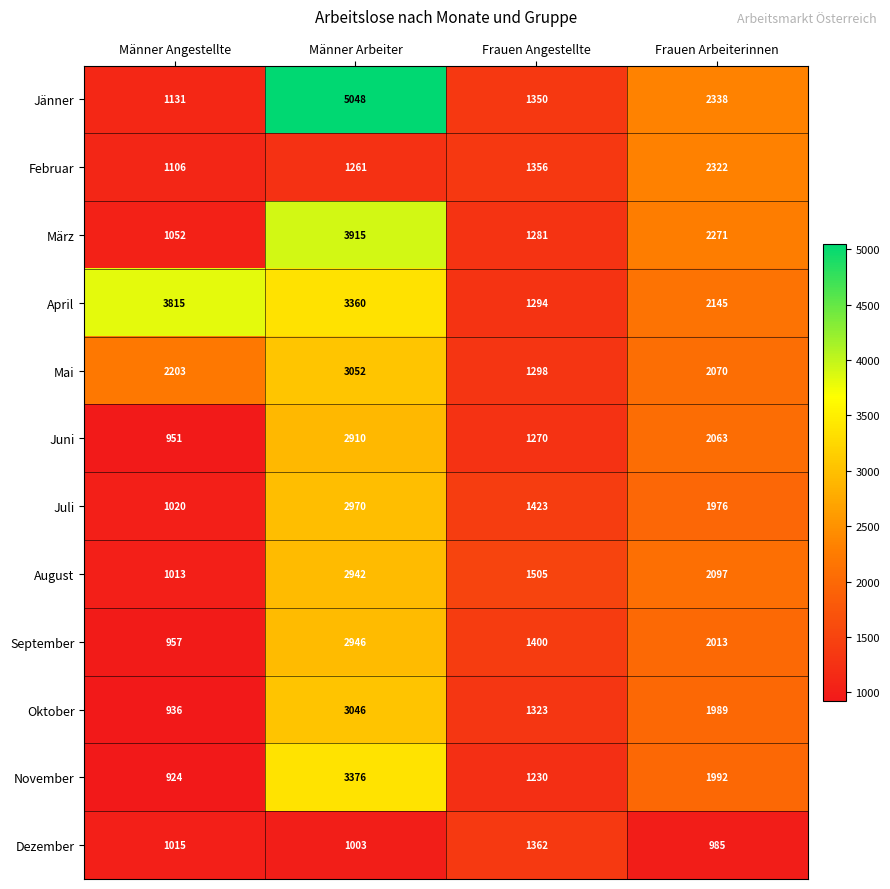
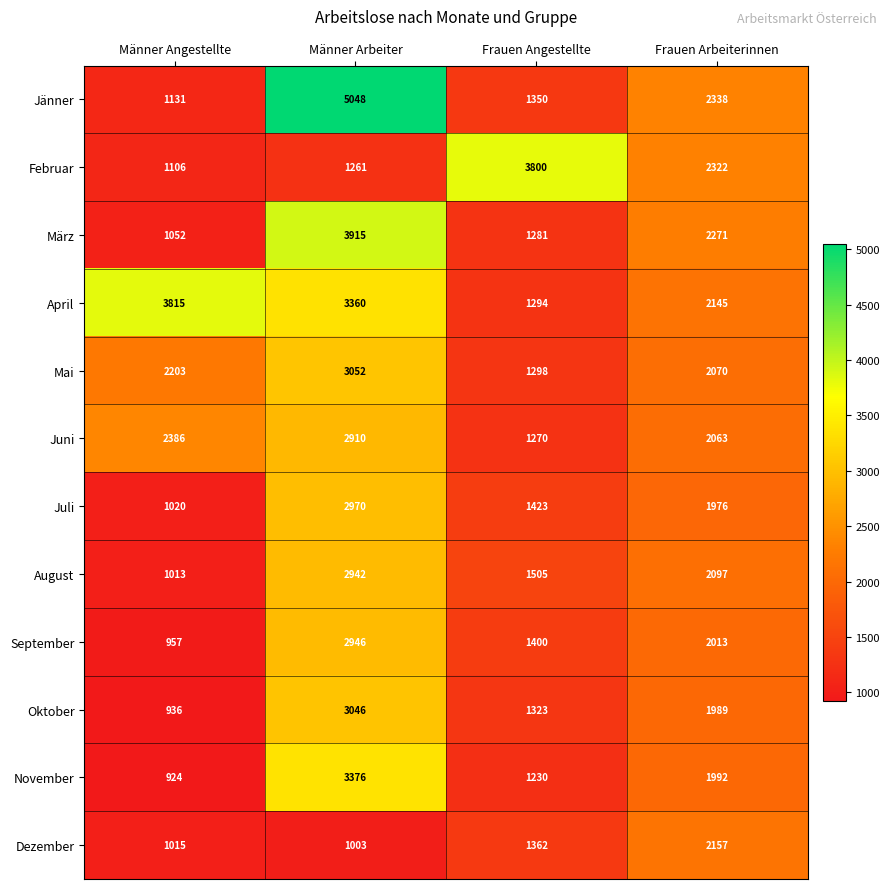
  {
    "Jänner": {
      "Männer Angestellte": 1131,
      "Männer Arbeiter": 5048,
      "Frauen Angestellte": 1350,
      "Frauen Arbeiterinnen": 2338
    },
    "Februar": {
      "Männer Angestellte": 1106,
      "Männer Arbeiter": 1261,
-     "Frauen Angestellte": 1356,
+     "Frauen Angestellte": 3800,
      "Frauen Arbeiterinnen": 2322
    },
    "März": {
      "Männer Angestellte": 1052,
      "Männer Arbeiter": 3915,
      "Frauen Angestellte": 1281,
      "Frauen Arbeiterinnen": 2271
    },
    "April": {
      "Männer Angestellte": 3815,
      "Männer Arbeiter": 3360,
      "Frauen Angestellte": 1294,
      "Frauen Arbeiterinnen": 2145
    },
    "Mai": {
      "Männer Angestellte": 2203,
      "Männer Arbeiter": 3052,
      "Frauen Angestellte": 1298,
      "Frauen Arbeiterinnen": 2070
    },
    "Juni": {
-     "Männer Angestellte": 951,
+     "Männer Angestellte": 2386,
      "Männer Arbeiter": 2910,
      "Frauen Angestellte": 1270,
      "Frauen Arbeiterinnen": 2063
    },
    "Juli": {
      "Männer Angestellte": 1020,
      "Männer Arbeiter": 2970,
      "Frauen Angestellte": 1423,
      "Frauen Arbeiterinnen": 1976
    },
    "August": {
      "Männer Angestellte": 1013,
      "Männer Arbeiter": 2942,
      "Frauen Angestellte": 1505,
      "Frauen Arbeiterinnen": 2097
    },
    "September": {
      "Männer Angestellte": 957,
      "Männer Arbeiter": 2946,
      "Frauen Angestellte": 1400,
      "Frauen Arbeiterinnen": 2013
    },
    "Oktober": {
      "Männer Angestellte": 936,
      "Männer Arbeiter": 3046,
      "Frauen Angestellte": 1323,
      "Frauen Arbeiterinnen": 1989
    },
    "November": {
      "Männer Angestellte": 924,
      "Männer Arbeiter": 3376,
      "Frauen Angestellte": 1230,
      "Frauen Arbeiterinnen": 1992
    },
    "Dezember": {
      "Männer Angestellte": 1015,
      "Männer Arbeiter": 1003,
      "Frauen Angestellte": 1362,
-     "Frauen Arbeiterinnen": 985
+     "Frauen Arbeiterinnen": 2157
    }
  }
